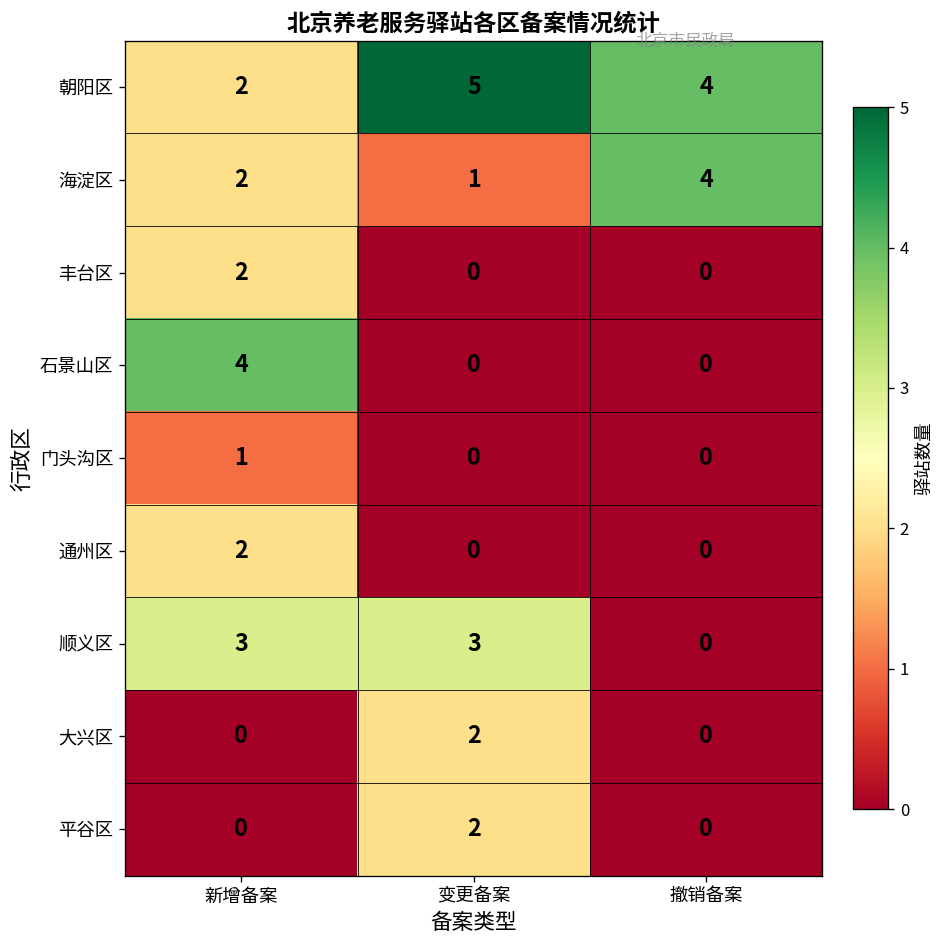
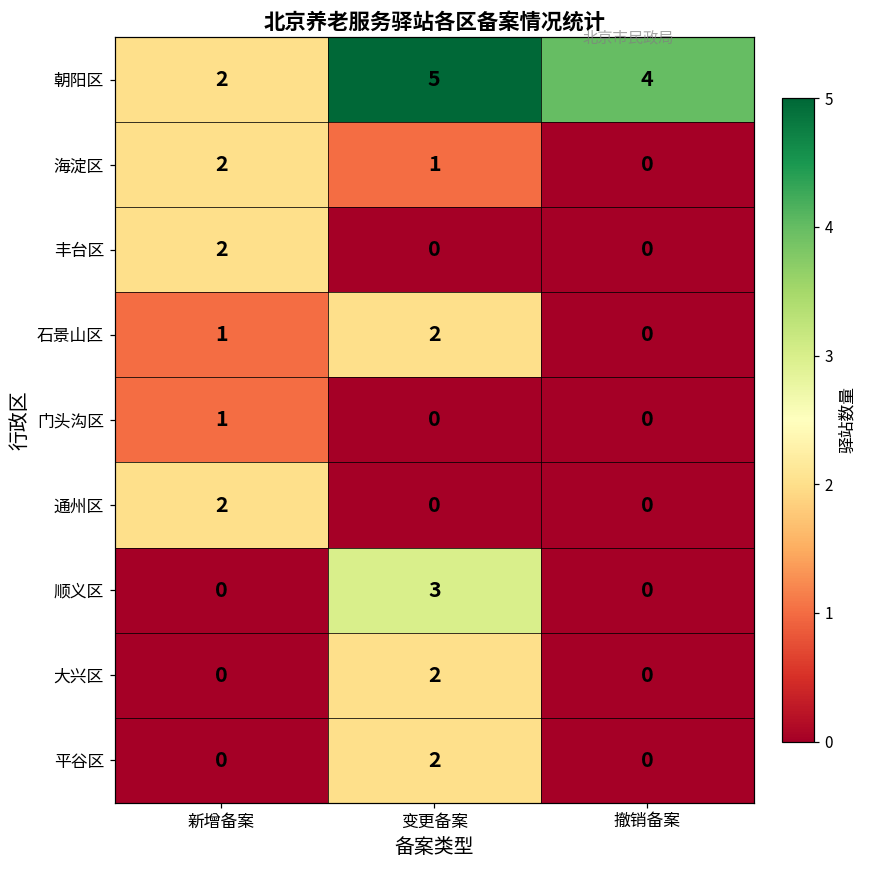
  {
    "朝阳区": {
      "新增备案": 2,
      "变更备案": 5,
      "撤销备案": 4
    },
    "海淀区": {
      "新增备案": 2,
      "变更备案": 1,
-     "撤销备案": 4
+     "撤销备案": 0
    },
    "丰台区": {
      "新增备案": 2,
      "变更备案": 0,
      "撤销备案": 0
    },
    "石景山区": {
-     "新增备案": 4,
-     "变更备案": 0,
+     "新增备案": 1,
+     "变更备案": 2,
      "撤销备案": 0
    },
    "门头沟区": {
      "新增备案": 1,
      "变更备案": 0,
      "撤销备案": 0
    },
    "通州区": {
      "新增备案": 2,
      "变更备案": 0,
      "撤销备案": 0
    },
    "顺义区": {
-     "新增备案": 3,
+     "新增备案": 0,
      "变更备案": 3,
      "撤销备案": 0
    },
    "大兴区": {
      "新增备案": 0,
      "变更备案": 2,
      "撤销备案": 0
    },
    "平谷区": {
      "新增备案": 0,
      "变更备案": 2,
      "撤销备案": 0
    }
  }
